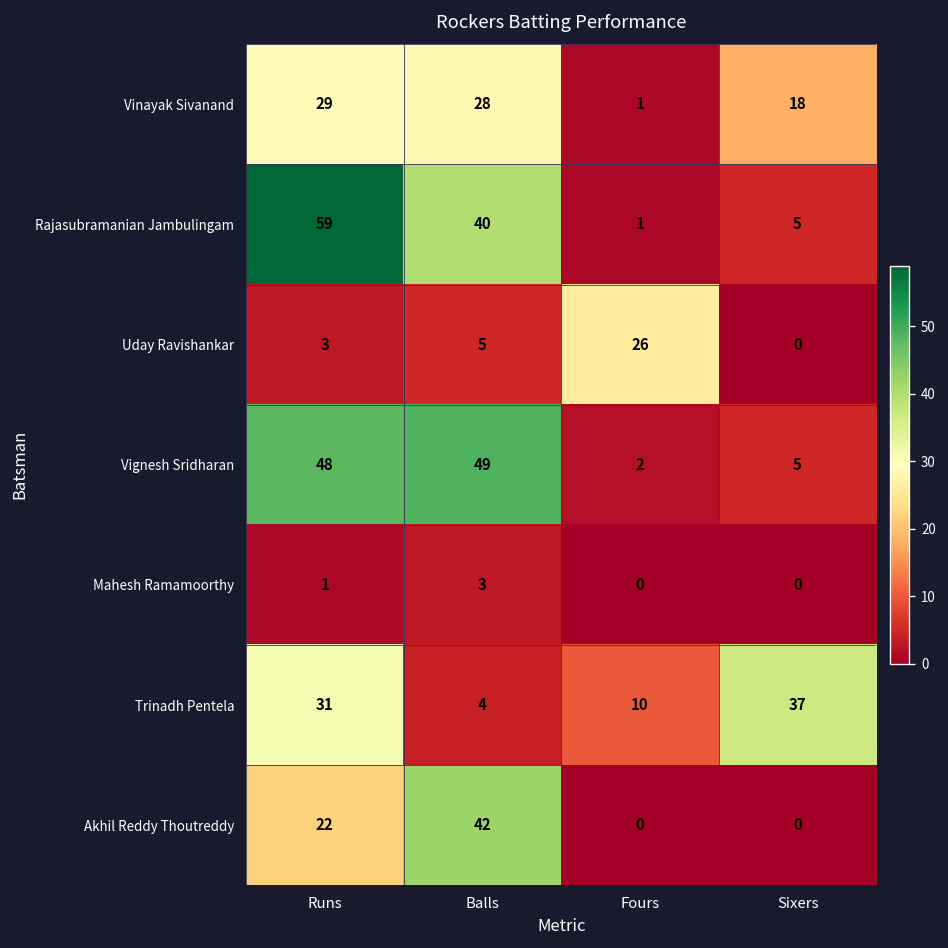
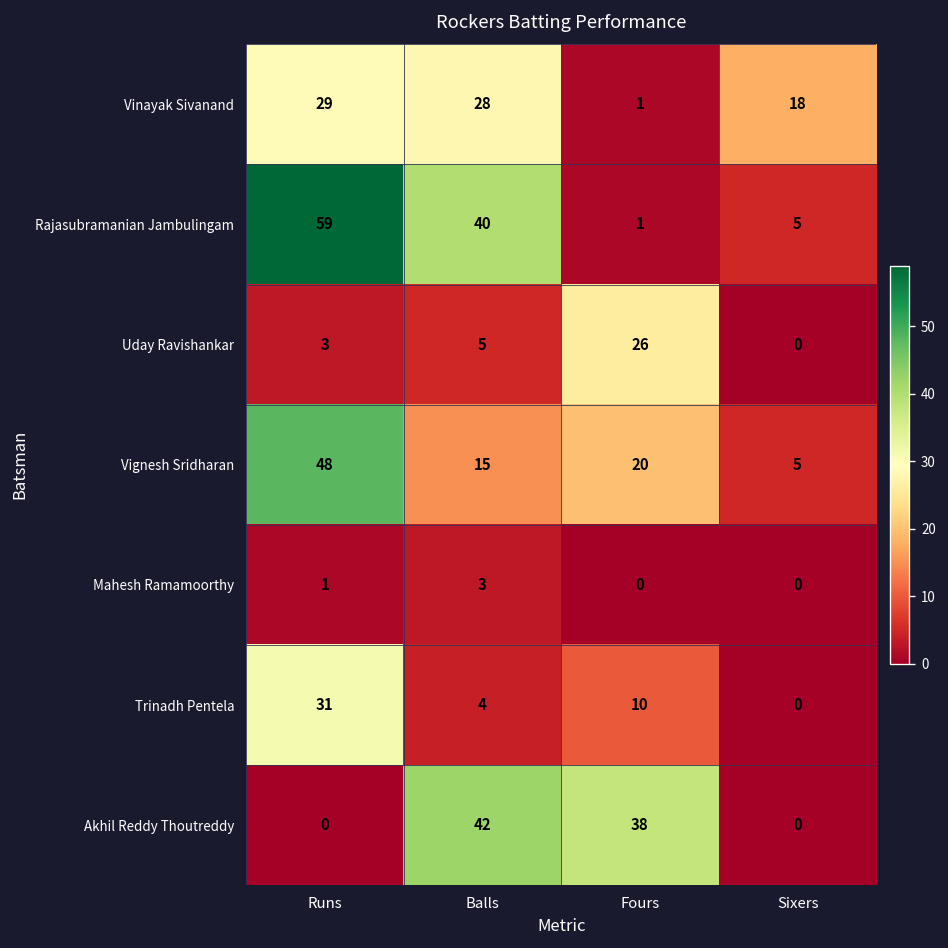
  {
    "Vinayak Sivanand": {
      "Runs": 29,
      "Balls": 28,
      "Fours": 1,
      "Sixers": 18
    },
    "Rajasubramanian Jambulingam": {
      "Runs": 59,
      "Balls": 40,
      "Fours": 1,
      "Sixers": 5
    },
    "Uday Ravishankar": {
      "Runs": 3,
      "Balls": 5,
      "Fours": 26,
      "Sixers": 0
    },
    "Vignesh Sridharan": {
      "Runs": 48,
-     "Balls": 49,
-     "Fours": 2,
+     "Balls": 15,
+     "Fours": 20,
      "Sixers": 5
    },
    "Mahesh Ramamoorthy": {
      "Runs": 1,
      "Balls": 3,
      "Fours": 0,
      "Sixers": 0
    },
    "Trinadh Pentela": {
      "Runs": 31,
      "Balls": 4,
      "Fours": 10,
-     "Sixers": 37
+     "Sixers": 0
    },
    "Akhil Reddy Thoutreddy": {
-     "Runs": 22,
+     "Runs": 0,
      "Balls": 42,
-     "Fours": 0,
+     "Fours": 38,
      "Sixers": 0
    }
  }
